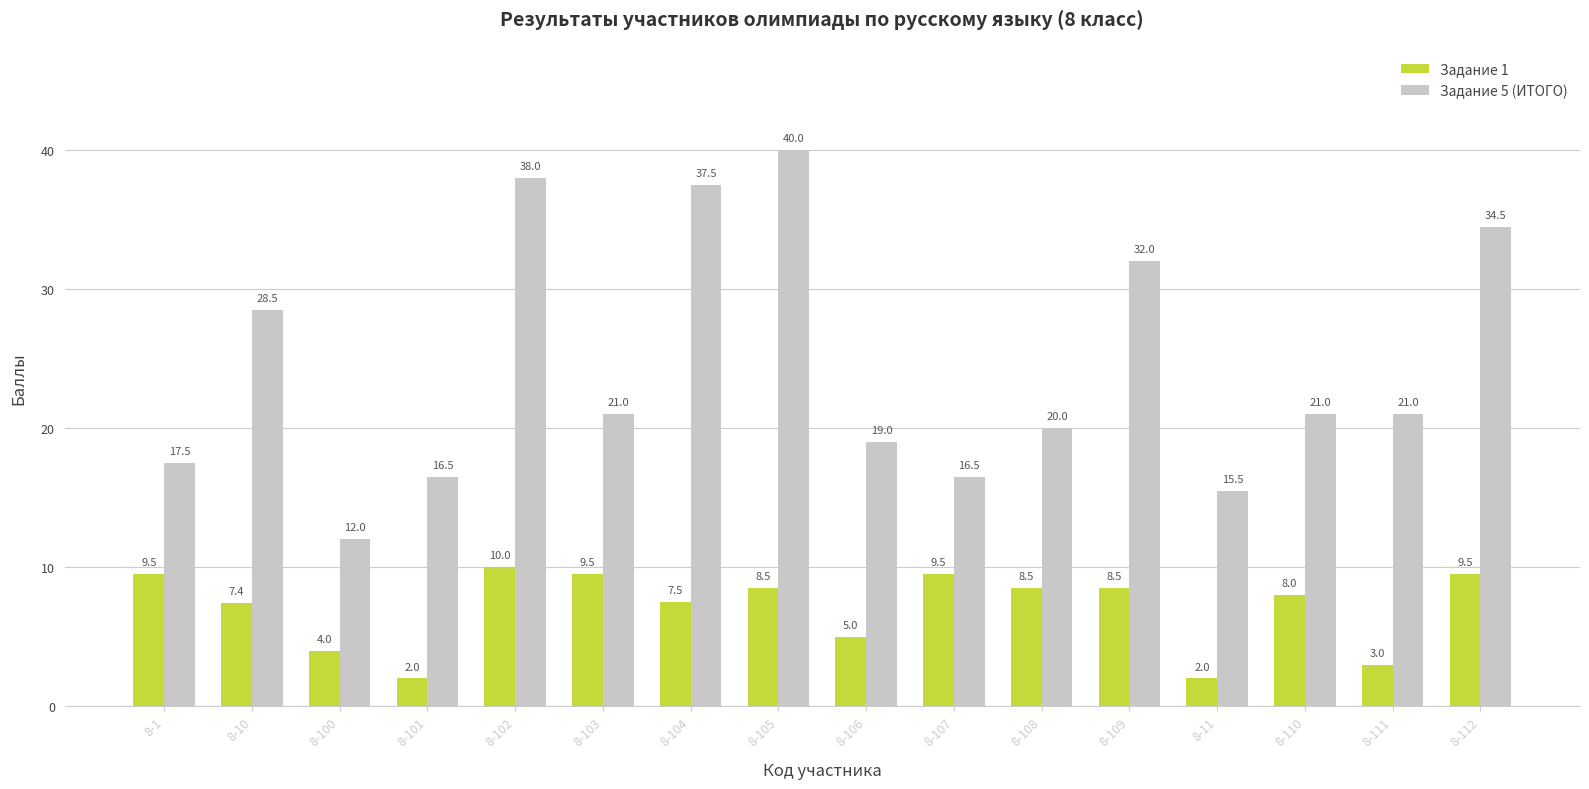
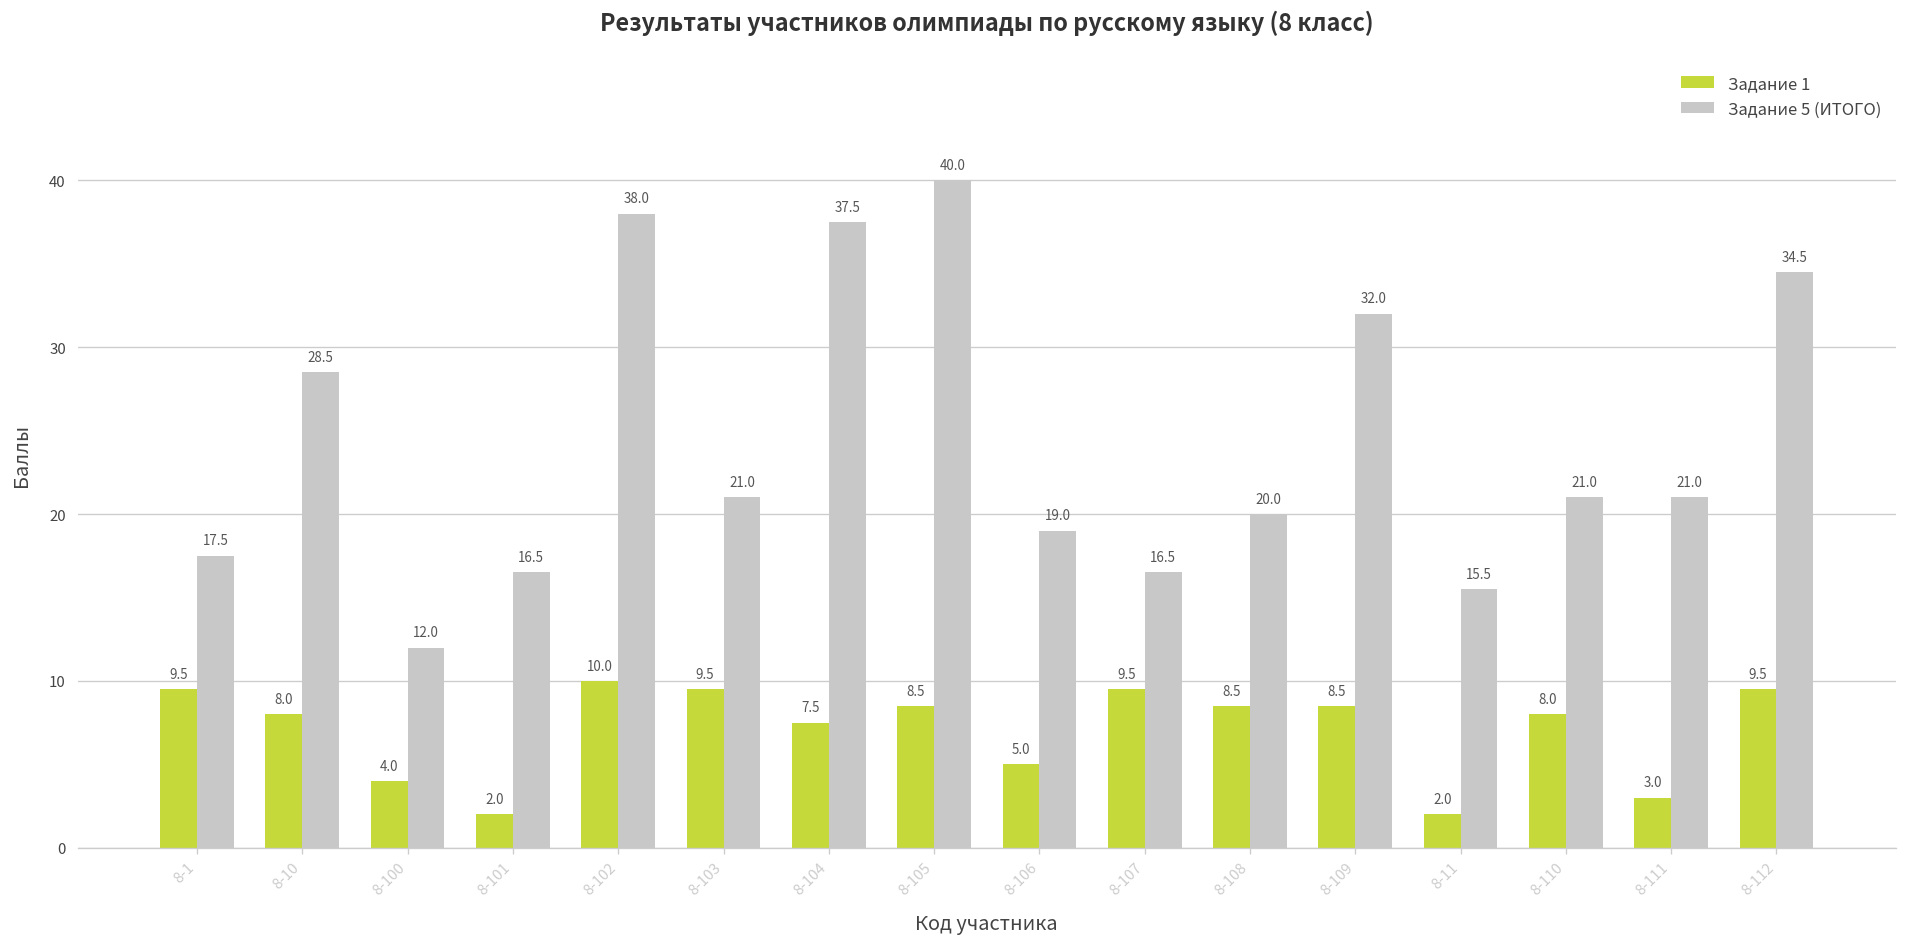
  {
    "Задание 1": {
      "8-1": 9.5,
-     "8-10": 7.4,
+     "8-10": 8.0,
      "8-100": 4.0,
      "8-101": 2.0,
      "8-102": 10.0,
      "8-103": 9.5,
      "8-104": 7.5,
      "8-105": 8.5,
      "8-106": 5.0,
      "8-107": 9.5,
      "8-108": 8.5,
      "8-109": 8.5,
      "8-11": 2.0,
      "8-110": 8.0,
      "8-111": 3.0,
      "8-112": 9.5
    },
    "Задание 5 (ИТОГО)": {
      "8-1": 17.5,
      "8-10": 28.5,
      "8-100": 12.0,
      "8-101": 16.5,
      "8-102": 38.0,
      "8-103": 21.0,
      "8-104": 37.5,
      "8-105": 40.0,
      "8-106": 19.0,
      "8-107": 16.5,
      "8-108": 20.0,
      "8-109": 32.0,
      "8-11": 15.5,
      "8-110": 21.0,
      "8-111": 21.0,
      "8-112": 34.5
    }
  }
